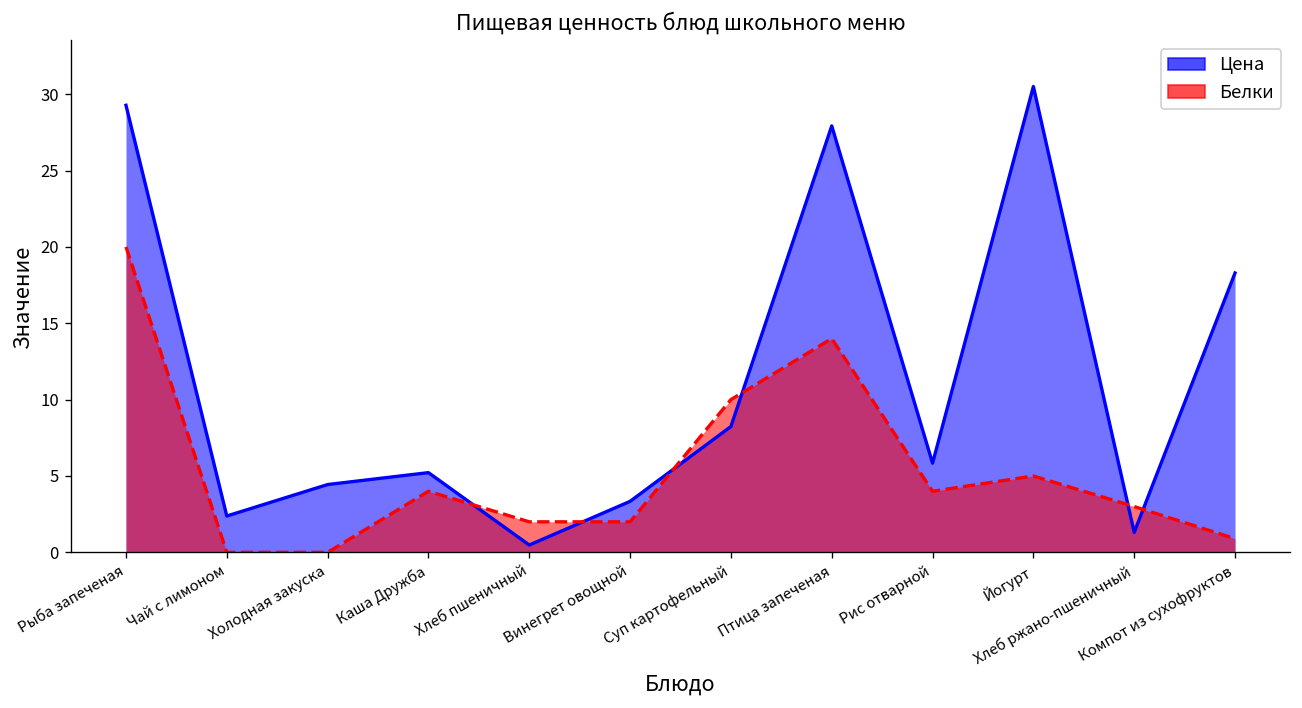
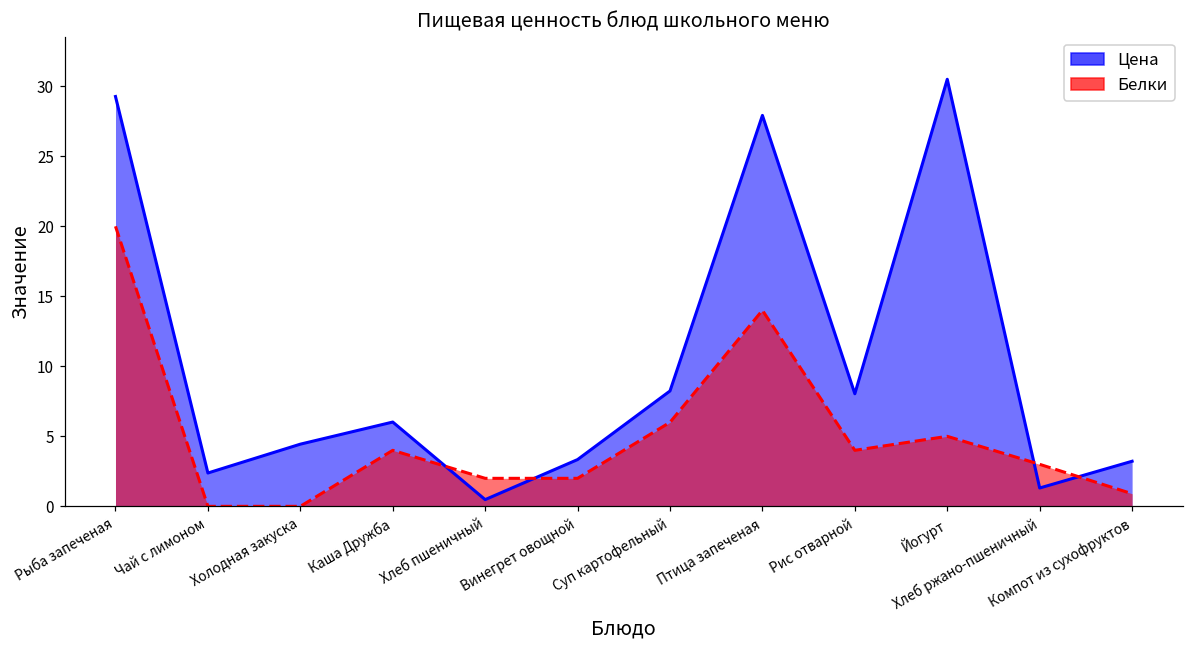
  {
    "Цена": {
      "Рыба запеченая": 29.3,
      "Чай с лимоном": 2.4,
      "Холодная закуска": 4.4,
-     "Каша Дружба": 5.2,
+     "Каша Дружба": 6.0,
      "Хлеб пшеничный": 0.5,
      "Винегрет овощной": 3.3,
      "Суп картофельный": 8.2,
      "Птица запеченая": 27.9,
-     "Рис отварной": 5.8,
+     "Рис отварной": 8.0,
      "Йогурт": 30.5,
      "Хлеб ржано-пшеничный": 1.3,
-     "Компот из сухофруктов": 18.3
+     "Компот из сухофруктов": 3.2
    },
    "Белки": {
      "Рыба запеченая": 20,
      "Чай с лимоном": 0,
      "Холодная закуска": 0,
      "Каша Дружба": 4,
      "Хлеб пшеничный": 2,
      "Винегрет овощной": 2,
-     "Суп картофельный": 10,
+     "Суп картофельный": 6,
      "Птица запеченая": 14,
      "Рис отварной": 4,
      "Йогурт": 5,
      "Хлеб ржано-пшеничный": 3,
      "Компот из сухофруктов": 1
    }
  }
